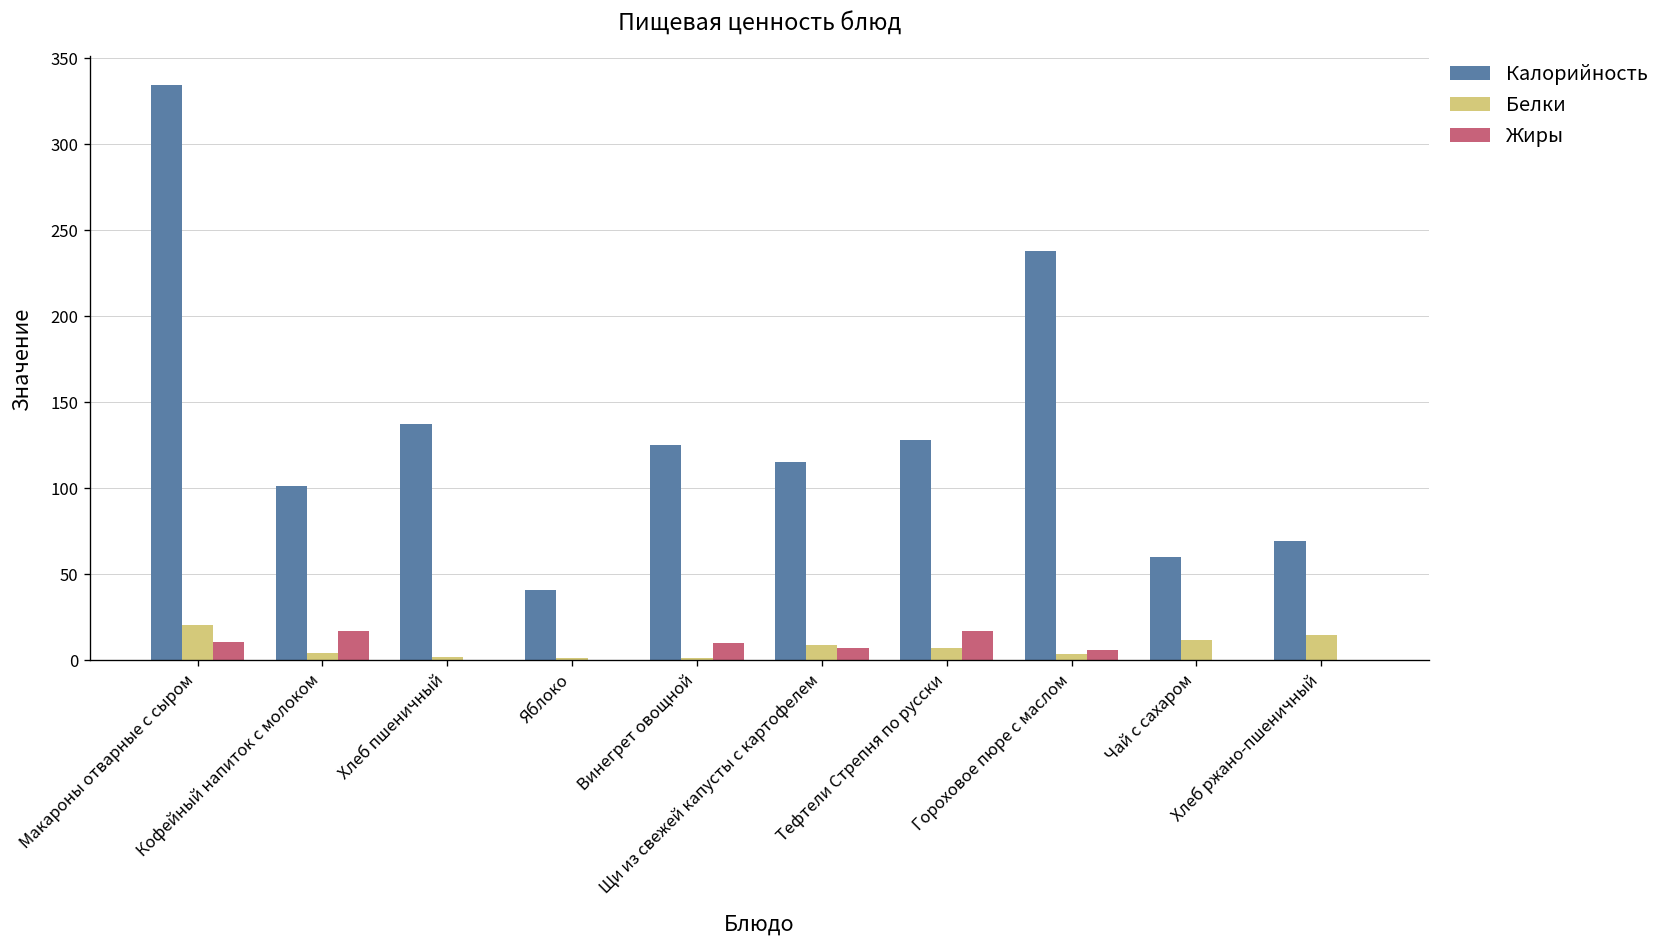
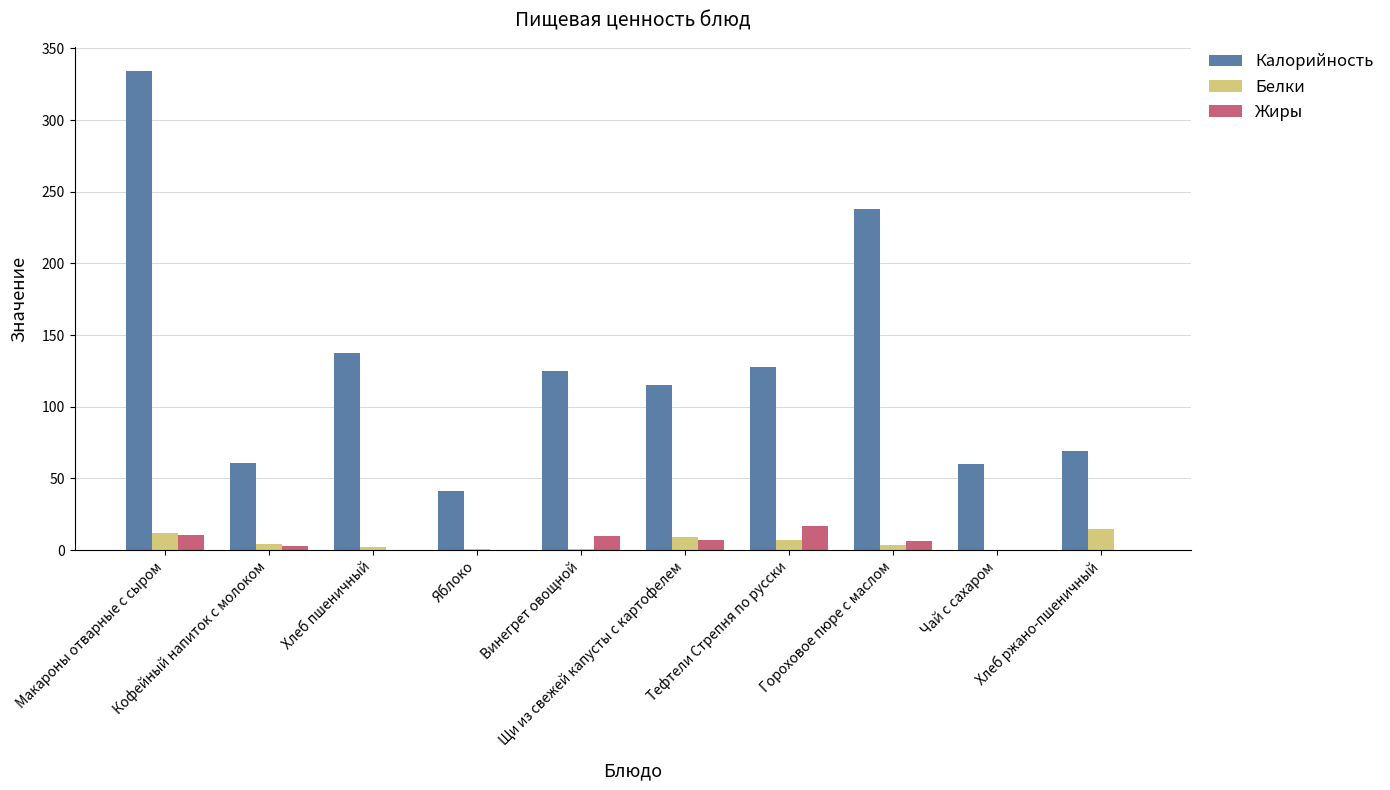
  {
    "Калорийность": {
      "Макароны отварные с сыром": 334,
-     "Кофейный напиток с молоком": 101,
+     "Кофейный напиток с молоком": 61,
      "Хлеб пшеничный": 137,
      "Яблоко": 41,
      "Винегрет овощной": 125,
      "Щи из свежей капусты с картофелем": 115,
      "Тефтели Стрепня по русски": 128,
      "Гороховое пюре с маслом": 238,
      "Чай с сахаром": 60,
      "Хлеб ржано-пшеничный": 69
    },
    "Белки": {
-     "Макароны отварные с сыром": 21,
+     "Макароны отварные с сыром": 12,
      "Кофейный напиток с молоком": 4,
      "Хлеб пшеничный": 2,
      "Щи из свежей капусты с картофелем": 9,
      "Тефтели Стрепня по русски": 7,
      "Гороховое пюре с маслом": 3,
-     "Чай с сахаром": 12,
+     "Чай с сахаром": 0,
      "Хлеб ржано-пшеничный": 15
    },
    "Жиры": {
      "Макароны отварные с сыром": 10,
-     "Кофейный напиток с молоком": 17,
+     "Кофейный напиток с молоком": 3,
      "Хлеб пшеничный": 0,
      "Яблоко": 0,
      "Винегрет овощной": 10,
      "Щи из свежей капусты с картофелем": 7,
      "Тефтели Стрепня по русски": 17,
      "Гороховое пюре с маслом": 6,
      "Хлеб ржано-пшеничный": 0
    }
  }
